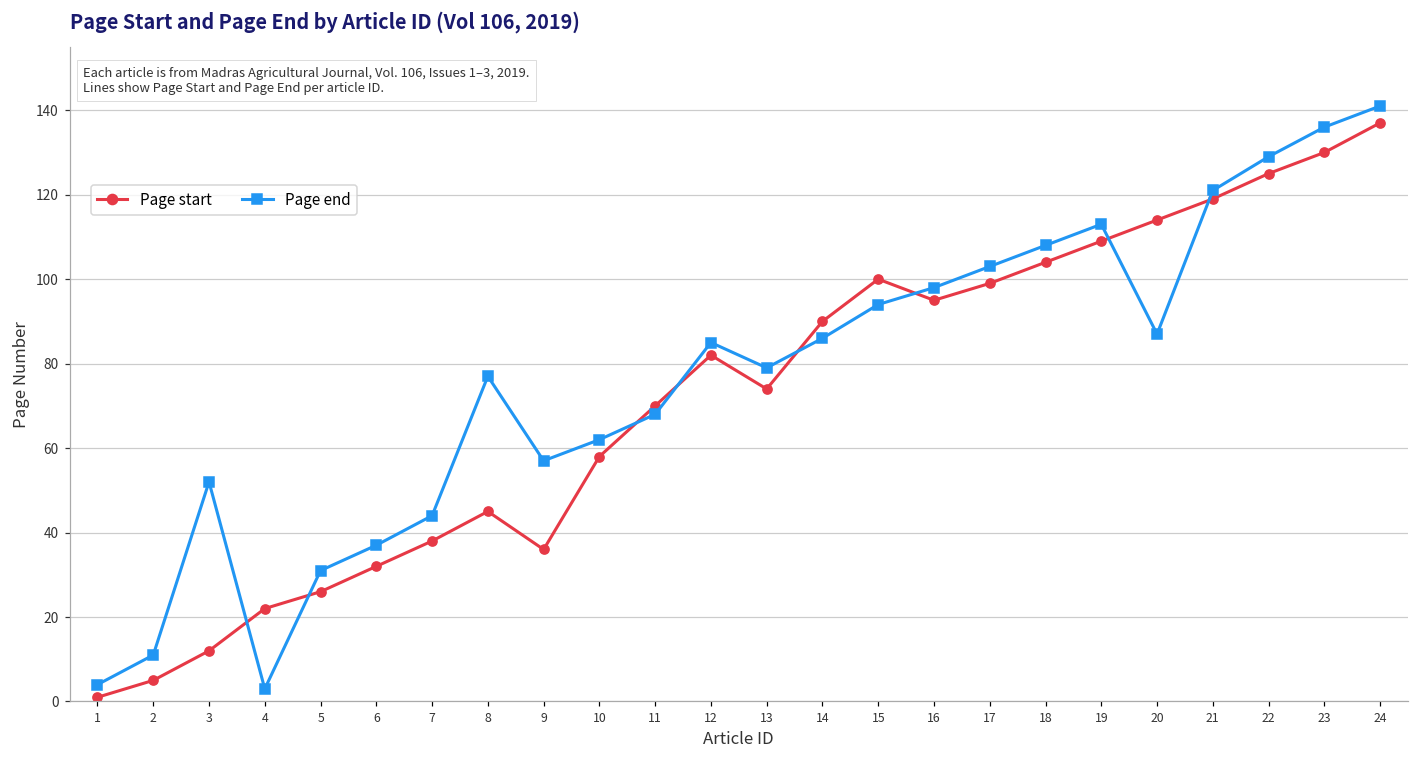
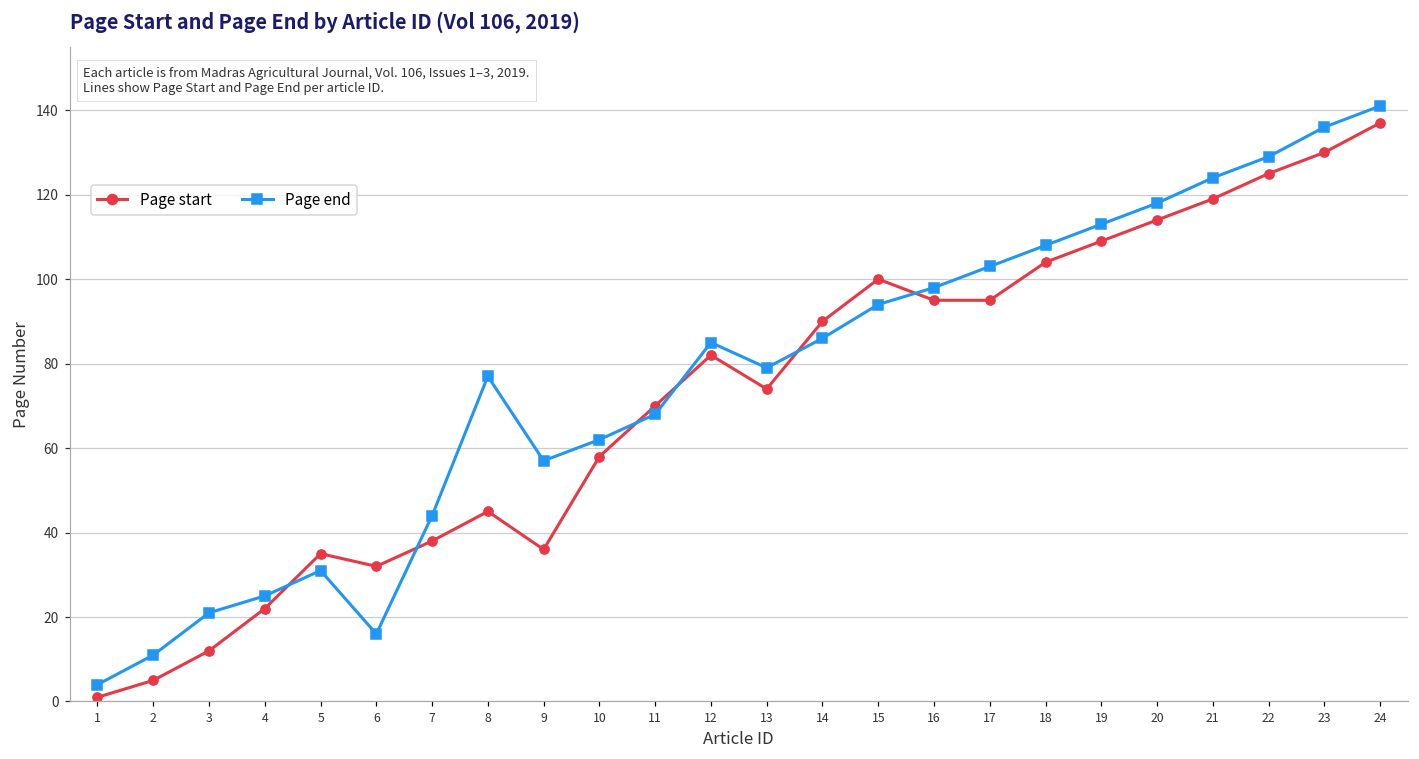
  {
    "Page start": {
      "1": 1,
      "2": 5,
      "3": 12,
      "4": 22,
-     "5": 26,
+     "5": 35,
      "6": 32,
      "7": 38,
      "8": 45,
      "9": 36,
      "10": 58,
      "11": 70,
      "12": 82,
      "13": 74,
      "14": 90,
      "15": 100,
      "16": 95,
-     "17": 99,
+     "17": 95,
      "18": 104,
      "19": 109,
      "20": 114,
      "21": 119,
      "22": 125,
      "23": 130,
      "24": 137
    },
    "Page end": {
      "1": 4,
      "2": 11,
-     "3": 52,
-     "4": 3,
+     "3": 21,
+     "4": 25,
      "5": 31,
-     "6": 37,
+     "6": 16,
      "7": 44,
      "8": 77,
      "9": 57,
      "10": 62,
      "11": 68,
      "12": 85,
      "13": 79,
      "14": 86,
      "15": 94,
      "16": 98,
      "17": 103,
      "18": 108,
      "19": 113,
-     "20": 87,
-     "21": 121,
+     "20": 118,
+     "21": 124,
      "22": 129,
      "23": 136,
      "24": 141
    }
  }
